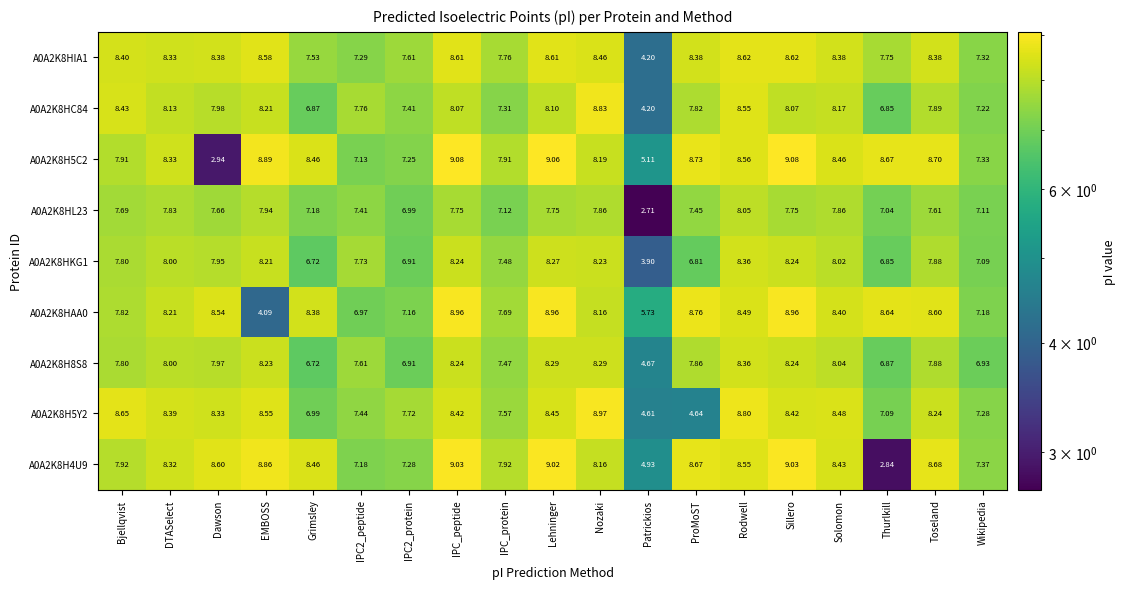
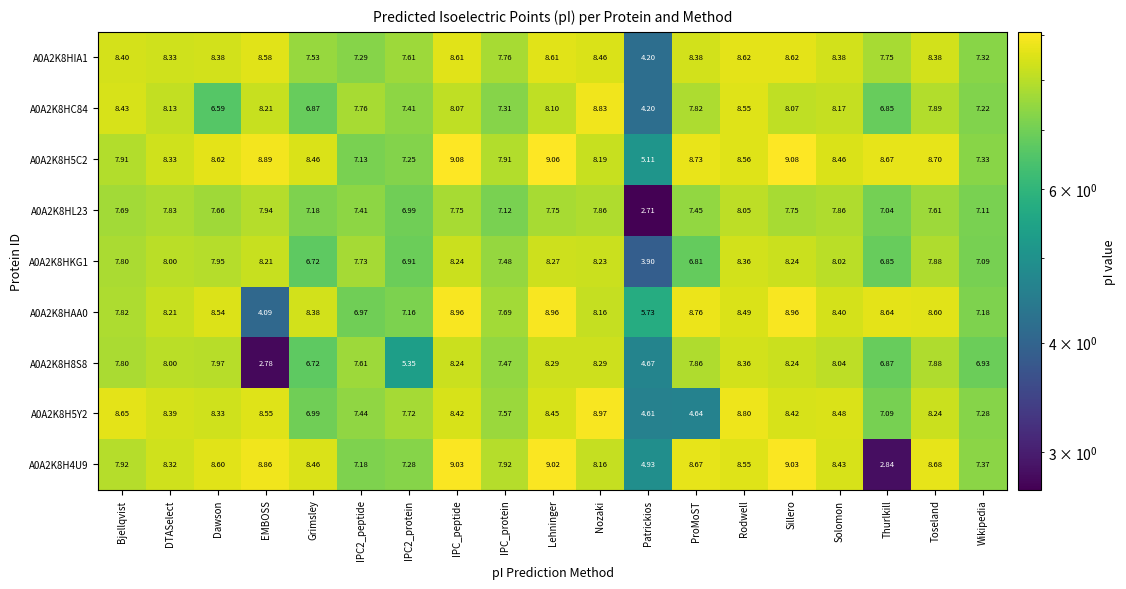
  {
    "A0A2K8HIA1": {
      "Bjellqvist": 8.40,
      "DTASelect": 8.33,
      "Dawson": 8.38,
      "EMBOSS": 8.58,
      "Grimsley": 7.53,
      "IPC2_peptide": 7.29,
      "IPC2_protein": 7.61,
      "IPC_peptide": 8.61,
      "IPC_protein": 7.76,
      "Lehninger": 8.61,
      "Nozaki": 8.46,
      "Patrickios": 4.20,
      "ProMoST": 8.38,
      "Rodwell": 8.62,
      "Sillero": 8.62,
      "Solomon": 8.38,
      "Thurlkill": 7.75,
      "Toseland": 8.38,
      "Wikipedia": 7.32
    },
    "A0A2K8HC84": {
      "Bjellqvist": 8.43,
      "DTASelect": 8.13,
-     "Dawson": 7.98,
+     "Dawson": 6.59,
      "EMBOSS": 8.21,
      "Grimsley": 6.87,
      "IPC2_peptide": 7.76,
      "IPC2_protein": 7.41,
      "IPC_peptide": 8.07,
      "IPC_protein": 7.31,
      "Lehninger": 8.10,
      "Nozaki": 8.83,
      "Patrickios": 4.20,
      "ProMoST": 7.82,
      "Rodwell": 8.55,
      "Sillero": 8.07,
      "Solomon": 8.17,
      "Thurlkill": 6.85,
      "Toseland": 7.89,
      "Wikipedia": 7.22
    },
    "A0A2K8H5C2": {
      "Bjellqvist": 7.91,
      "DTASelect": 8.33,
-     "Dawson": 2.94,
+     "Dawson": 8.62,
      "EMBOSS": 8.89,
      "Grimsley": 8.46,
      "IPC2_peptide": 7.13,
      "IPC2_protein": 7.25,
      "IPC_peptide": 9.08,
      "IPC_protein": 7.91,
      "Lehninger": 9.06,
      "Nozaki": 8.19,
      "Patrickios": 5.11,
      "ProMoST": 8.73,
      "Rodwell": 8.56,
      "Sillero": 9.08,
      "Solomon": 8.46,
      "Thurlkill": 8.67,
      "Toseland": 8.70,
      "Wikipedia": 7.33
    },
    "A0A2K8HL23": {
      "Bjellqvist": 7.69,
      "DTASelect": 7.83,
      "Dawson": 7.66,
      "EMBOSS": 7.94,
      "Grimsley": 7.18,
      "IPC2_peptide": 7.41,
      "IPC2_protein": 6.99,
      "IPC_peptide": 7.75,
      "IPC_protein": 7.12,
      "Lehninger": 7.75,
      "Nozaki": 7.86,
      "Patrickios": 2.71,
      "ProMoST": 7.45,
      "Rodwell": 8.05,
      "Sillero": 7.75,
      "Solomon": 7.86,
      "Thurlkill": 7.04,
      "Toseland": 7.61,
      "Wikipedia": 7.11
    },
    "A0A2K8HKG1": {
      "Bjellqvist": 7.80,
      "DTASelect": 8.00,
      "Dawson": 7.95,
      "EMBOSS": 8.21,
      "Grimsley": 6.72,
      "IPC2_peptide": 7.73,
      "IPC2_protein": 6.91,
      "IPC_peptide": 8.24,
      "IPC_protein": 7.48,
      "Lehninger": 8.27,
      "Nozaki": 8.23,
      "Patrickios": 3.90,
      "ProMoST": 6.81,
      "Rodwell": 8.36,
      "Sillero": 8.24,
      "Solomon": 8.02,
      "Thurlkill": 6.85,
      "Toseland": 7.88,
      "Wikipedia": 7.09
    },
    "A0A2K8HAA0": {
      "Bjellqvist": 7.82,
      "DTASelect": 8.21,
      "Dawson": 8.54,
      "EMBOSS": 4.09,
      "Grimsley": 8.38,
      "IPC2_peptide": 6.97,
      "IPC2_protein": 7.16,
      "IPC_peptide": 8.96,
      "IPC_protein": 7.69,
      "Lehninger": 8.96,
      "Nozaki": 8.16,
      "Patrickios": 5.73,
      "ProMoST": 8.76,
      "Rodwell": 8.49,
      "Sillero": 8.96,
      "Solomon": 8.40,
      "Thurlkill": 8.64,
      "Toseland": 8.60,
      "Wikipedia": 7.18
    },
    "A0A2K8H8S8": {
      "Bjellqvist": 7.80,
      "DTASelect": 8.00,
      "Dawson": 7.97,
-     "EMBOSS": 8.23,
+     "EMBOSS": 2.78,
      "Grimsley": 6.72,
      "IPC2_peptide": 7.61,
-     "IPC2_protein": 6.91,
+     "IPC2_protein": 5.35,
      "IPC_peptide": 8.24,
      "IPC_protein": 7.47,
      "Lehninger": 8.29,
      "Nozaki": 8.29,
      "Patrickios": 4.67,
      "ProMoST": 7.86,
      "Rodwell": 8.36,
      "Sillero": 8.24,
      "Solomon": 8.04,
      "Thurlkill": 6.87,
      "Toseland": 7.88,
      "Wikipedia": 6.93
    },
    "A0A2K8H5Y2": {
      "Bjellqvist": 8.65,
      "DTASelect": 8.39,
      "Dawson": 8.33,
      "EMBOSS": 8.55,
      "Grimsley": 6.99,
      "IPC2_peptide": 7.44,
      "IPC2_protein": 7.72,
      "IPC_peptide": 8.42,
      "IPC_protein": 7.57,
      "Lehninger": 8.45,
      "Nozaki": 8.97,
      "Patrickios": 4.61,
      "ProMoST": 4.64,
      "Rodwell": 8.80,
      "Sillero": 8.42,
      "Solomon": 8.48,
      "Thurlkill": 7.09,
      "Toseland": 8.24,
      "Wikipedia": 7.28
    },
    "A0A2K8H4U9": {
      "Bjellqvist": 7.92,
      "DTASelect": 8.32,
      "Dawson": 8.60,
      "EMBOSS": 8.86,
      "Grimsley": 8.46,
      "IPC2_peptide": 7.18,
      "IPC2_protein": 7.28,
      "IPC_peptide": 9.03,
      "IPC_protein": 7.92,
      "Lehninger": 9.02,
      "Nozaki": 8.16,
      "Patrickios": 4.93,
      "ProMoST": 8.67,
      "Rodwell": 8.55,
      "Sillero": 9.03,
      "Solomon": 8.43,
      "Thurlkill": 2.84,
      "Toseland": 8.68,
      "Wikipedia": 7.37
    }
  }
